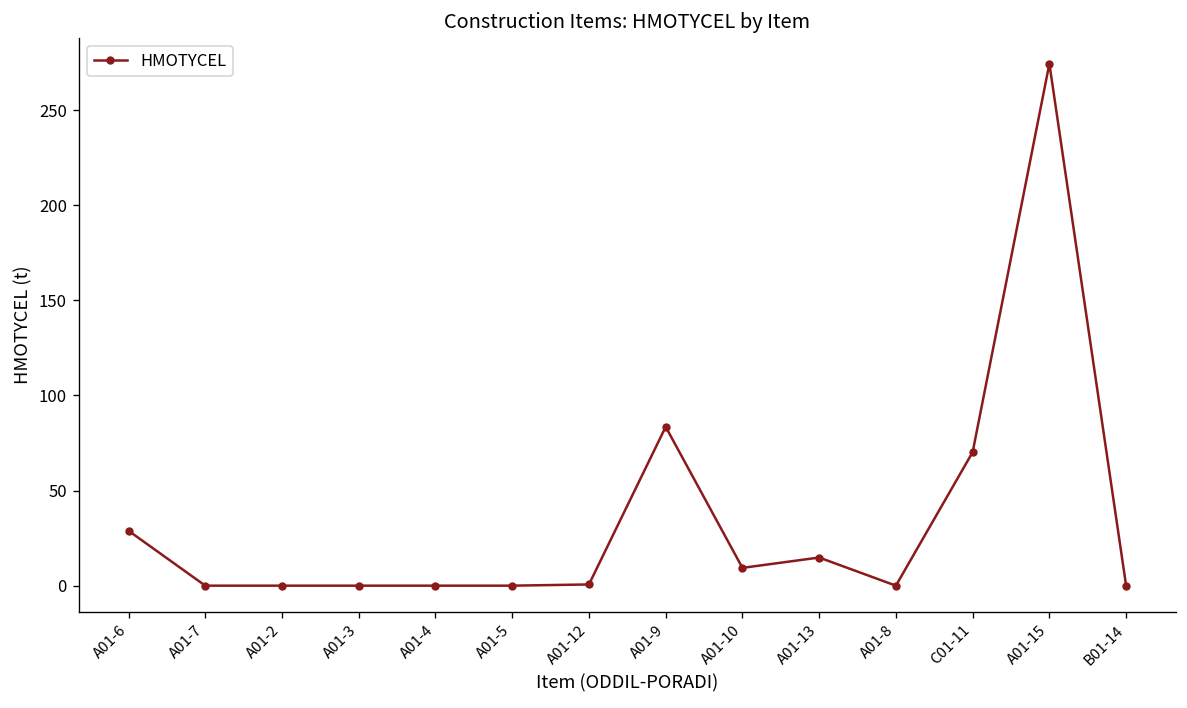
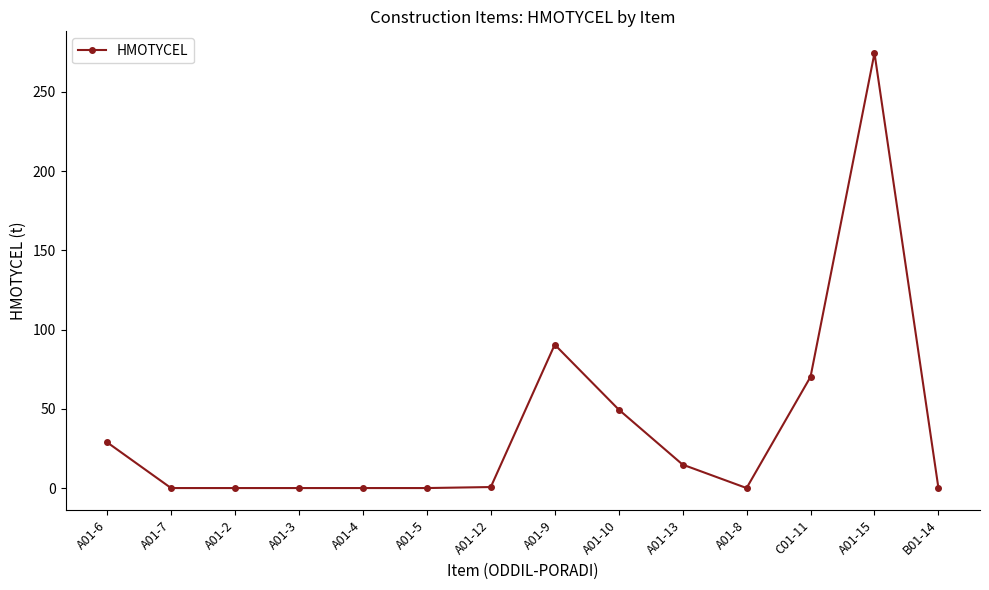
  {
    "A01-6": 29,
    "A01-7": 0,
    "A01-2": 0,
    "A01-3": 0,
    "A01-4": 0,
    "A01-5": 0,
    "A01-12": 1,
-   "A01-9": 84,
-   "A01-10": 9,
+   "A01-9": 90,
+   "A01-10": 50,
    "A01-13": 15,
    "A01-8": 0,
    "C01-11": 70,
    "A01-15": 274,
    "B01-14": 0
  }
